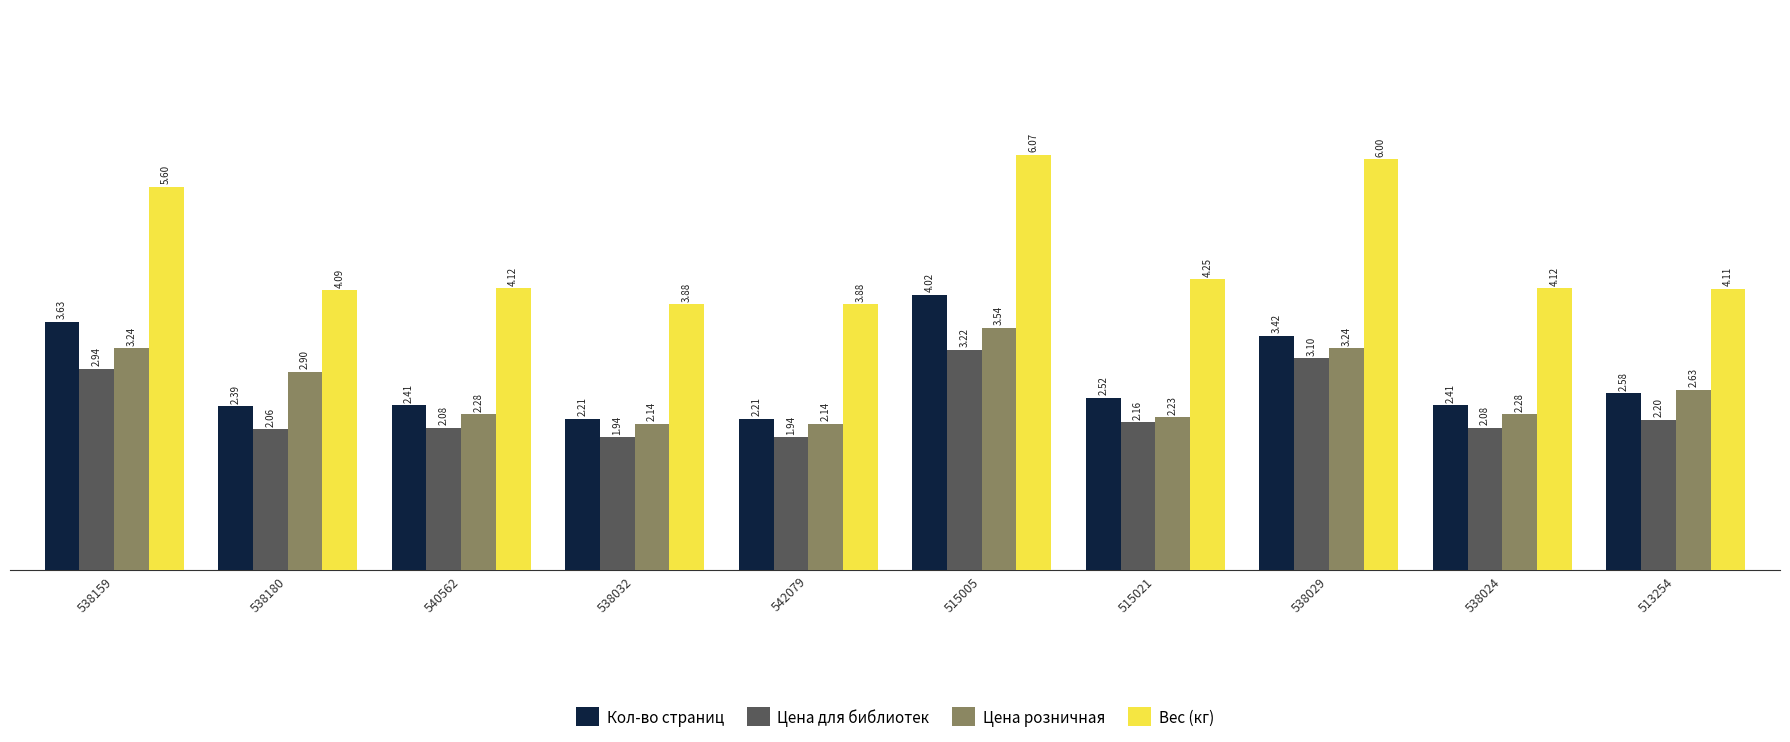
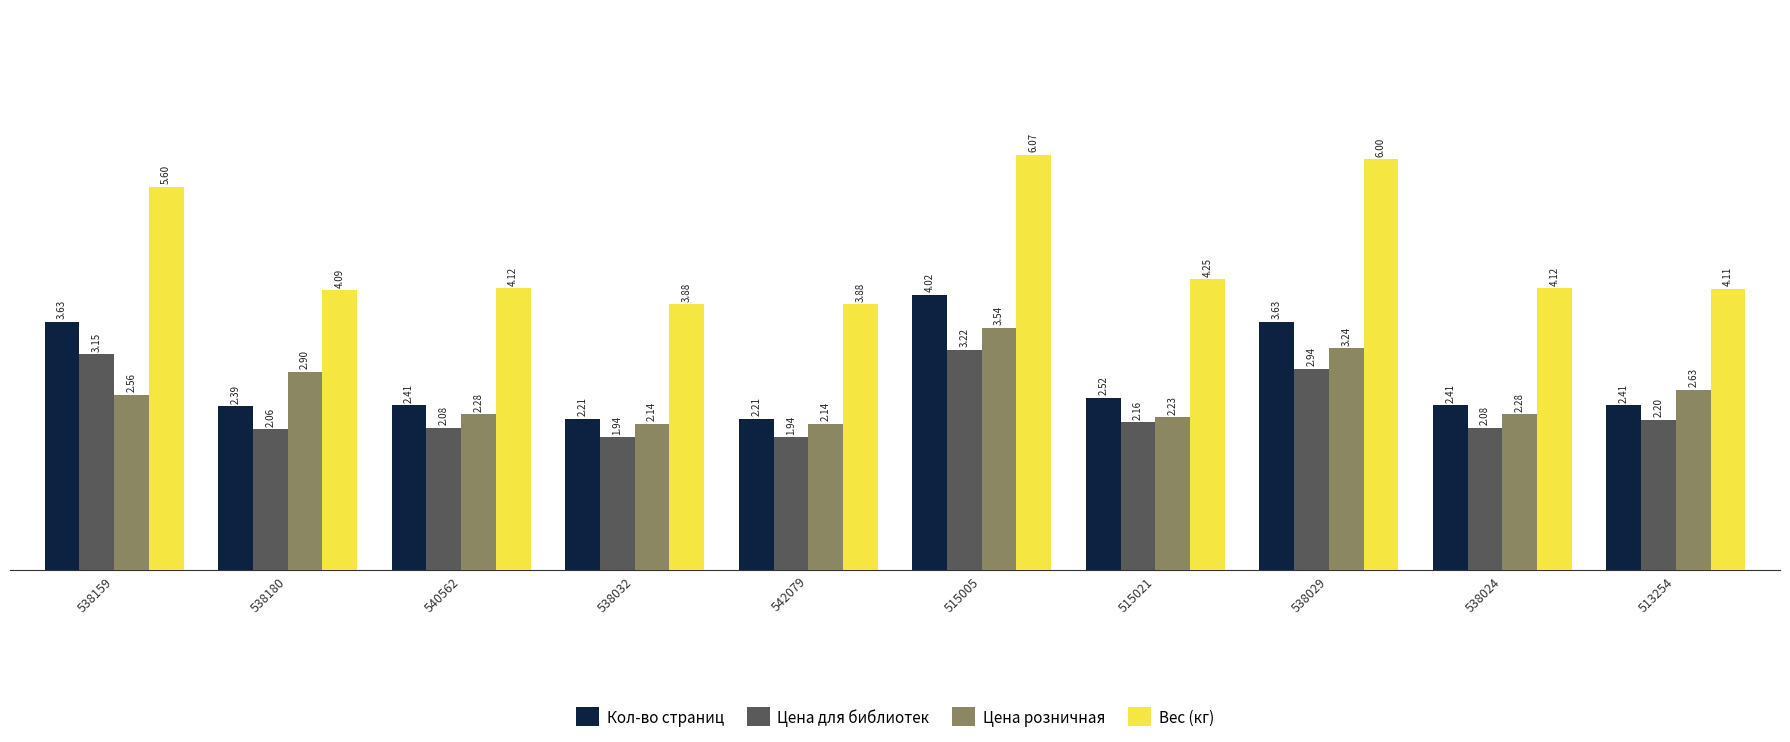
  {
    "Кол-во страниц": {
      "538159": 3.63,
      "538180": 2.39,
      "540562": 2.41,
      "538032": 2.21,
      "542079": 2.21,
      "515005": 4.02,
      "515021": 2.52,
-     "538029": 3.42,
+     "538029": 3.63,
      "538024": 2.41,
-     "513254": 2.58
+     "513254": 2.41
    },
    "Цена для библиотек": {
-     "538159": 2.94,
+     "538159": 3.15,
      "538180": 2.06,
      "540562": 2.08,
      "538032": 1.94,
      "542079": 1.94,
      "515005": 3.22,
      "515021": 2.16,
-     "538029": 3.10,
+     "538029": 2.94,
      "538024": 2.08,
      "513254": 2.20
    },
    "Цена розничная": {
-     "538159": 3.24,
+     "538159": 2.56,
      "538180": 2.90,
      "540562": 2.28,
      "538032": 2.14,
      "542079": 2.14,
      "515005": 3.54,
      "515021": 2.23,
      "538029": 3.24,
      "538024": 2.28,
      "513254": 2.63
    },
    "Вес (кг)": {
      "538159": 5.60,
      "538180": 4.09,
      "540562": 4.12,
      "538032": 3.88,
      "542079": 3.88,
      "515005": 6.07,
      "515021": 4.25,
      "538029": 6.00,
      "538024": 4.12,
      "513254": 4.11
    }
  }
